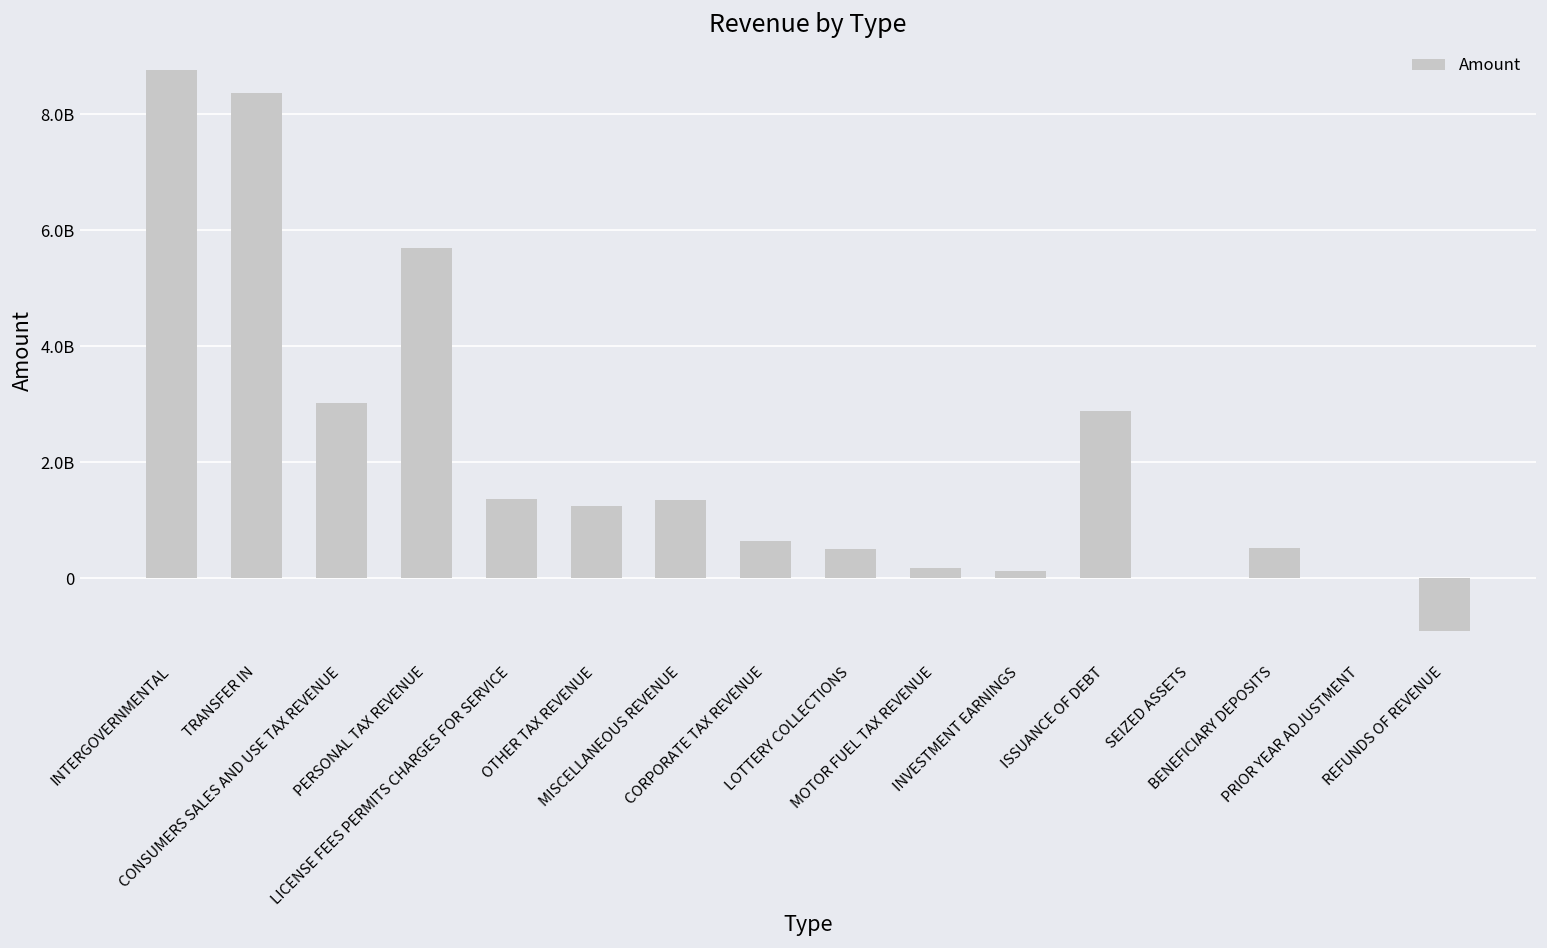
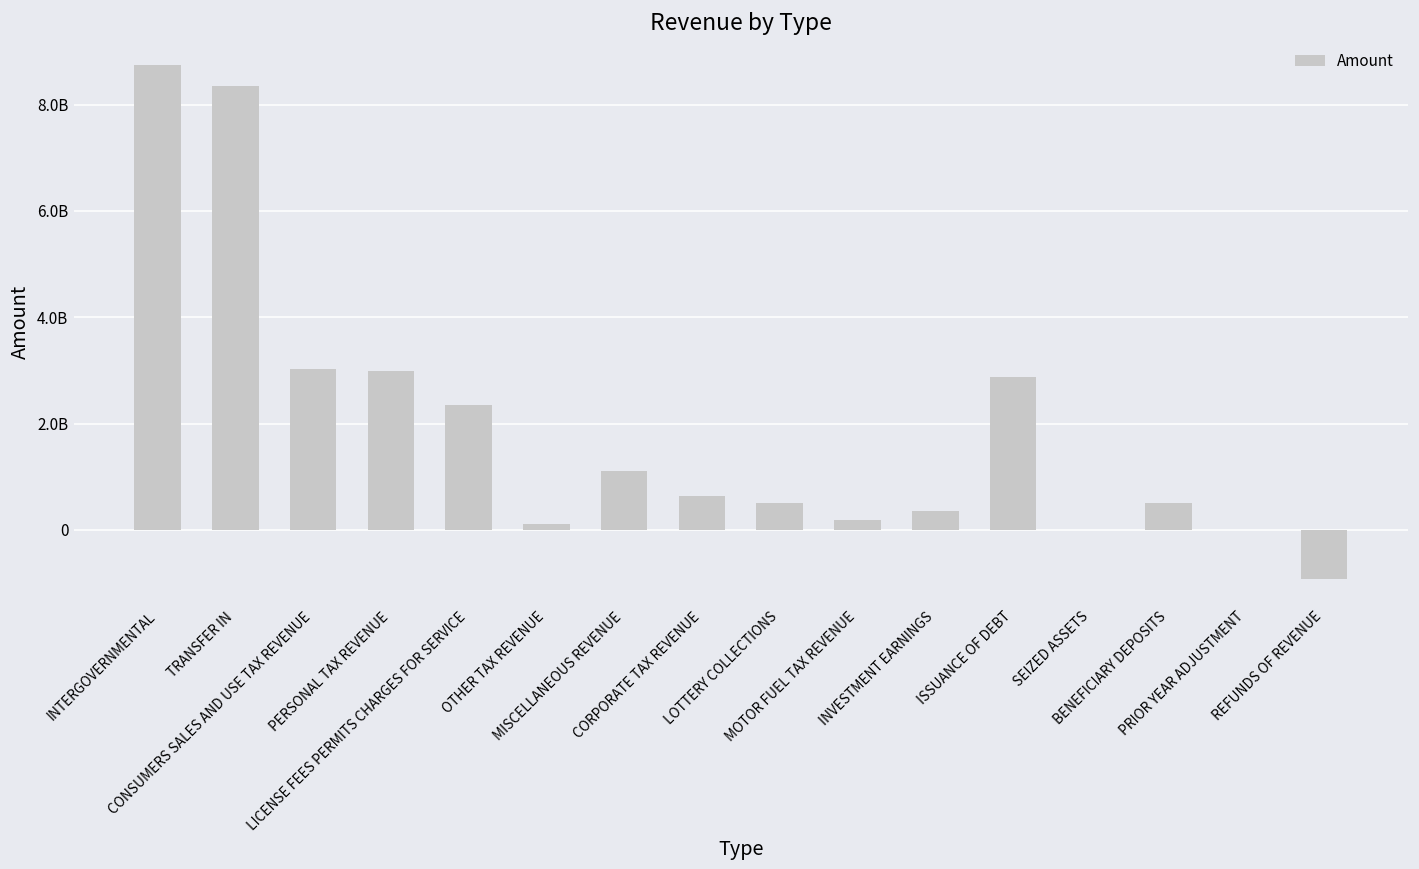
  {
    "INTERGOVERNMENTAL": 8800000000,
    "TRANSFER IN": 8400000000,
    "CONSUMERS SALES AND USE TAX REVENUE": 3000000000,
-   "PERSONAL TAX REVENUE": 5700000000,
-   "LICENSE FEES PERMITS CHARGES FOR SERVICE": 1400000000,
-   "OTHER TAX REVENUE": 1200000000,
-   "MISCELLANEOUS REVENUE": 1300000000,
+   "PERSONAL TAX REVENUE": 3000000000,
+   "LICENSE FEES PERMITS CHARGES FOR SERVICE": 2400000000,
+   "OTHER TAX REVENUE": 100000000,
+   "MISCELLANEOUS REVENUE": 1100000000,
    "CORPORATE TAX REVENUE": 600000000,
    "LOTTERY COLLECTIONS": 500000000,
    "MOTOR FUEL TAX REVENUE": 200000000,
-   "INVESTMENT EARNINGS": 100000000,
+   "INVESTMENT EARNINGS": 400000000,
    "ISSUANCE OF DEBT": 2900000000,
    "BENEFICIARY DEPOSITS": 500000000,
    "REFUNDS OF REVENUE": -900000000
  }
